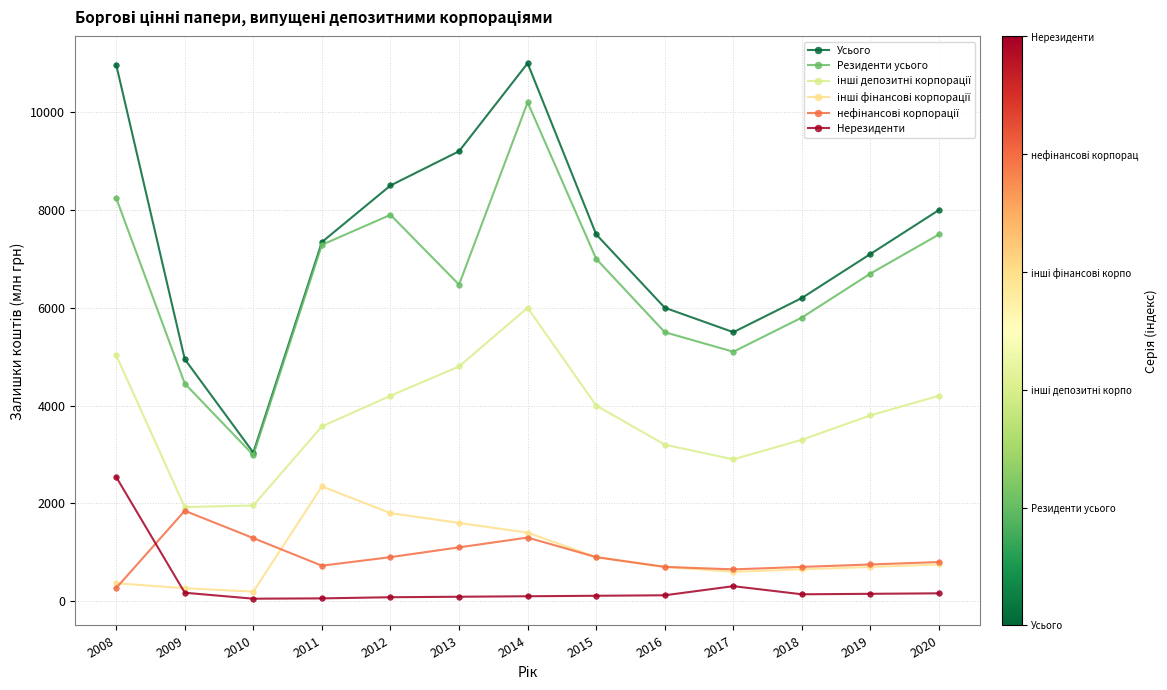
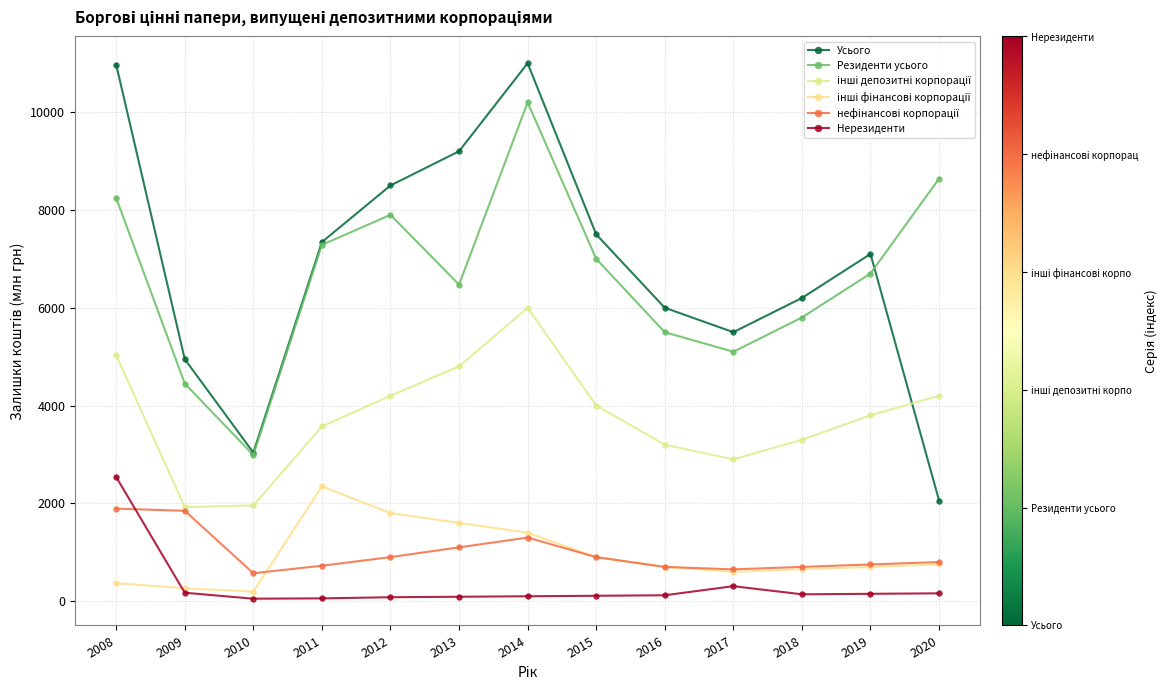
  {
    "Усього": {
      "2008": 11000,
      "2009": 4900,
      "2011": 7300,
      "2012": 8500,
      "2013": 9200,
      "2014": 11000,
      "2015": 7500,
      "2016": 6000,
      "2017": 5500,
      "2018": 6200,
      "2019": 7100,
-     "2020": 8000
+     "2020": 2100
    },
    "Резиденти усього": {
      "2008": 8200,
      "2009": 4400,
      "2011": 7300,
      "2012": 7900,
      "2013": 6500,
      "2014": 10200,
      "2015": 7000,
      "2016": 5500,
      "2017": 5100,
      "2018": 5800,
      "2019": 6700,
-     "2020": 7500
+     "2020": 8600
    },
    "нефінансові корпорації": {
-     "2008": 300,
+     "2008": 1900,
      "2009": 1800,
-     "2010": 1300,
+     "2010": 600,
      "2011": 700,
      "2012": 900,
      "2013": 1100,
      "2014": 1300
    },
    "Нерезиденти": {
      "2008": 2500,
      "2009": 200,
      "2010": 100,
      "2011": 100,
      "2012": 100,
      "2013": 100,
      "2014": 100,
      "2015": 100,
      "2016": 100,
      "2017": 300,
      "2018": 100,
      "2019": 200,
      "2020": 200
    }
  }
